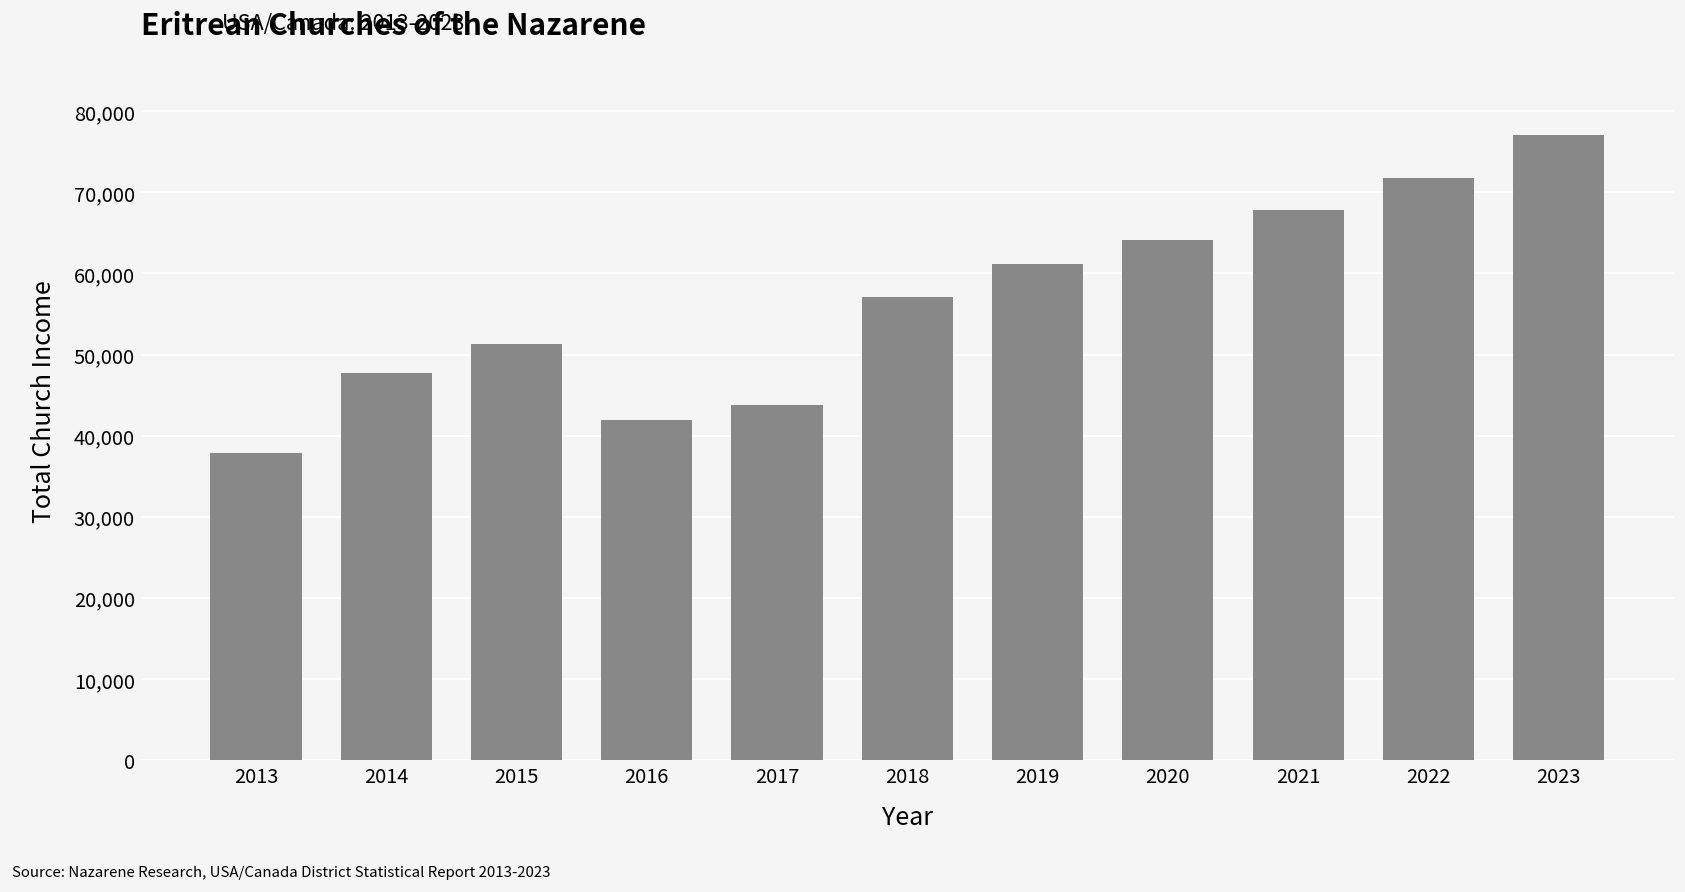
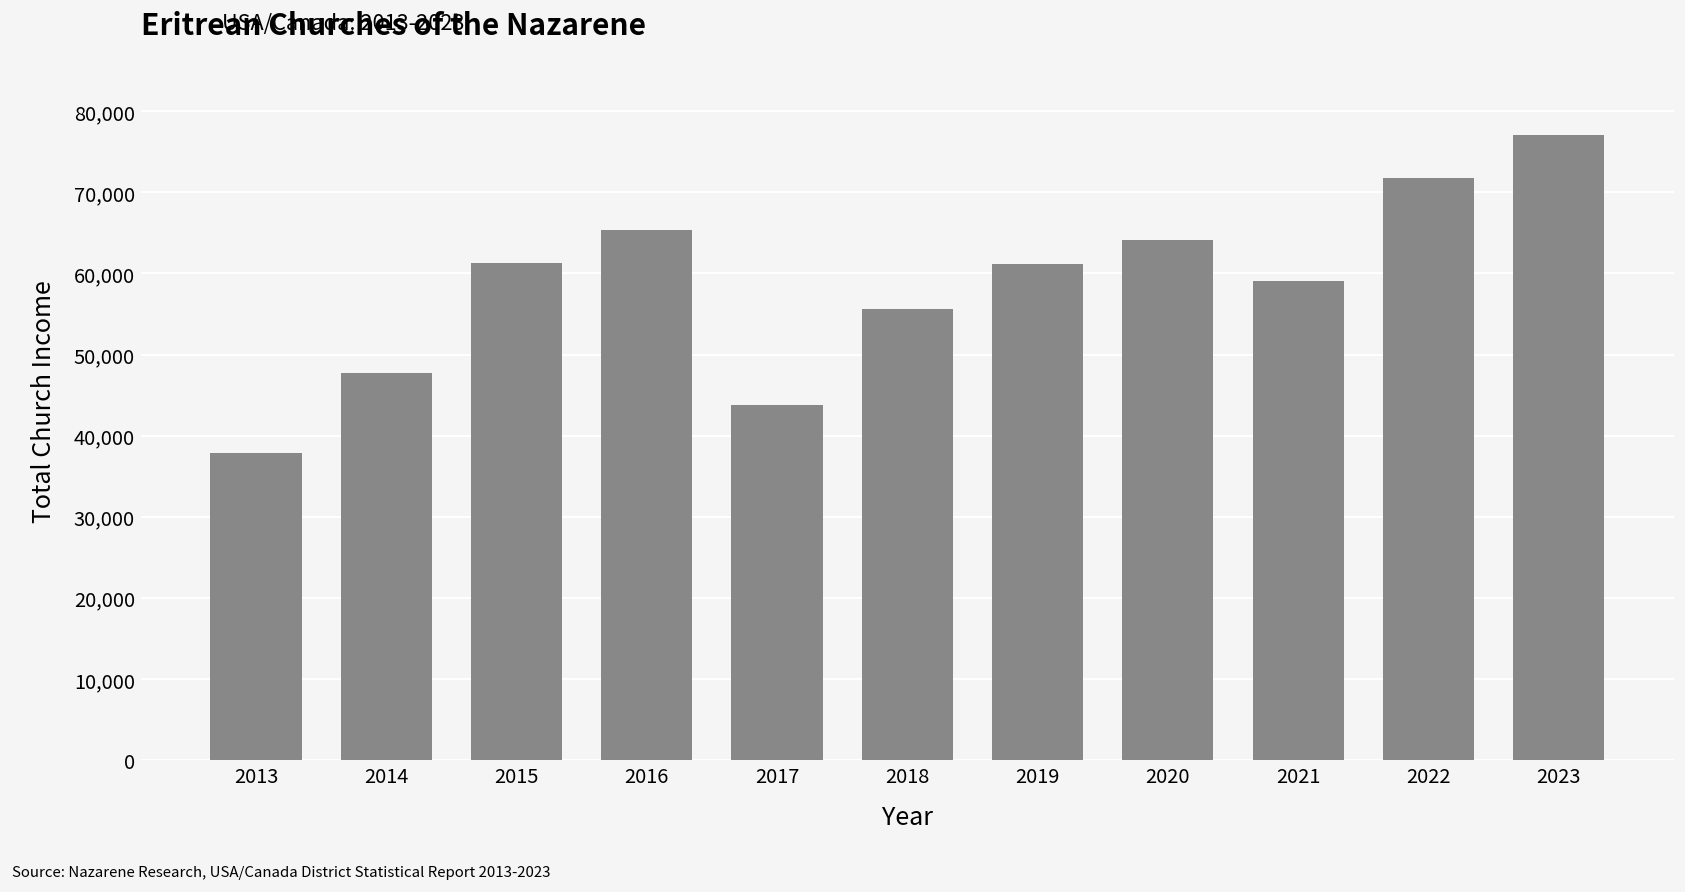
  {
    "2013": "38,000",
    "2014": "48,000",
-   "2015": "51,000",
-   "2016": "42,000",
+   "2015": "61,000",
+   "2016": "65,000",
    "2017": "44,000",
-   "2018": "57,000",
+   "2018": "56,000",
    "2019": "61,000",
    "2020": "64,000",
-   "2021": "68,000",
+   "2021": "59,000",
    "2022": "72,000",
    "2023": "77,000"
  }
